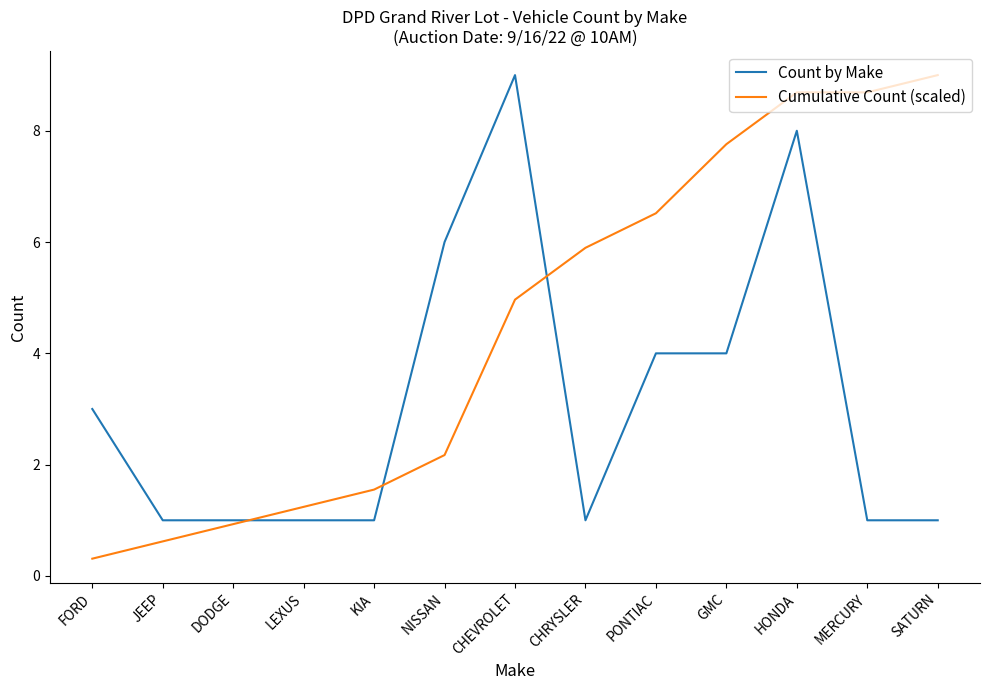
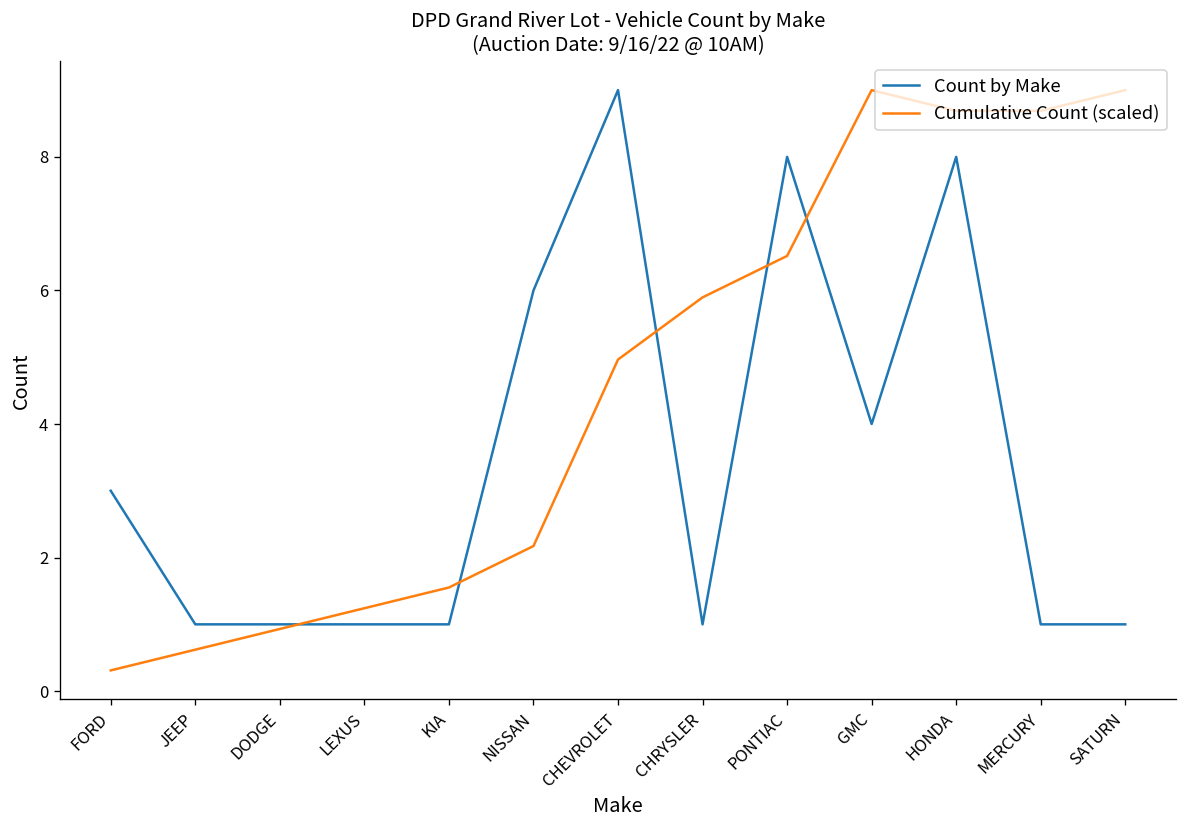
  {
    "Count by Make": {
      "FORD": 3,
      "JEEP": 1,
      "DODGE": 1,
      "LEXUS": 1,
      "KIA": 1,
      "NISSAN": 6,
      "CHEVROLET": 9,
      "CHRYSLER": 1,
-     "PONTIAC": 4,
+     "PONTIAC": 8,
      "GMC": 4,
      "HONDA": 8,
      "MERCURY": 1,
      "SATURN": 1
    },
    "Cumulative Count (scaled)": {
      "FORD": 0.3,
      "JEEP": 0.6,
      "DODGE": 0.9,
      "LEXUS": 1.2,
      "KIA": 1.6,
      "NISSAN": 2.2,
      "CHEVROLET": 5.0,
      "CHRYSLER": 5.9,
      "PONTIAC": 6.5,
-     "GMC": 7.8
+     "GMC": 9.0
    }
  }
